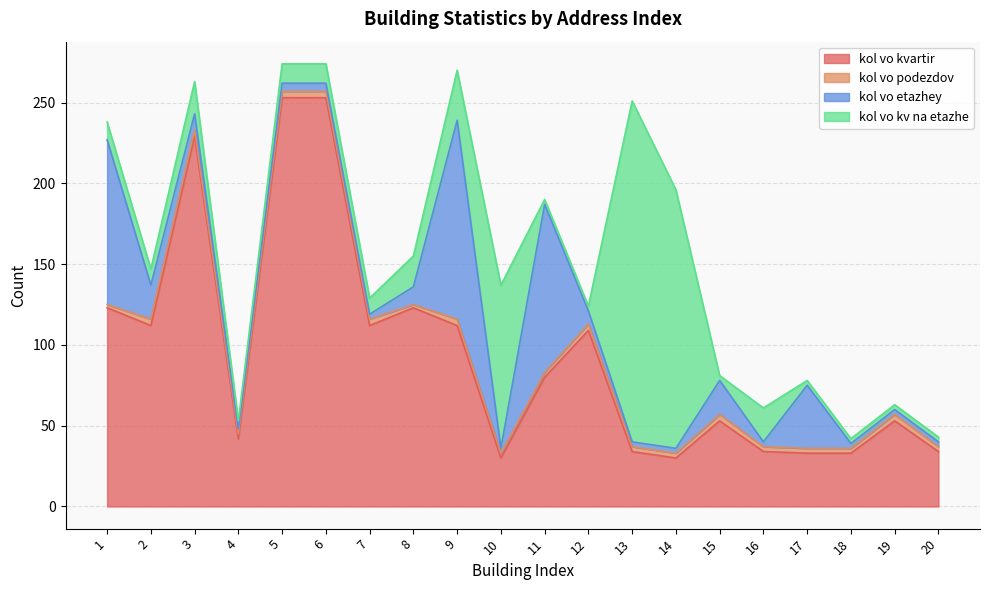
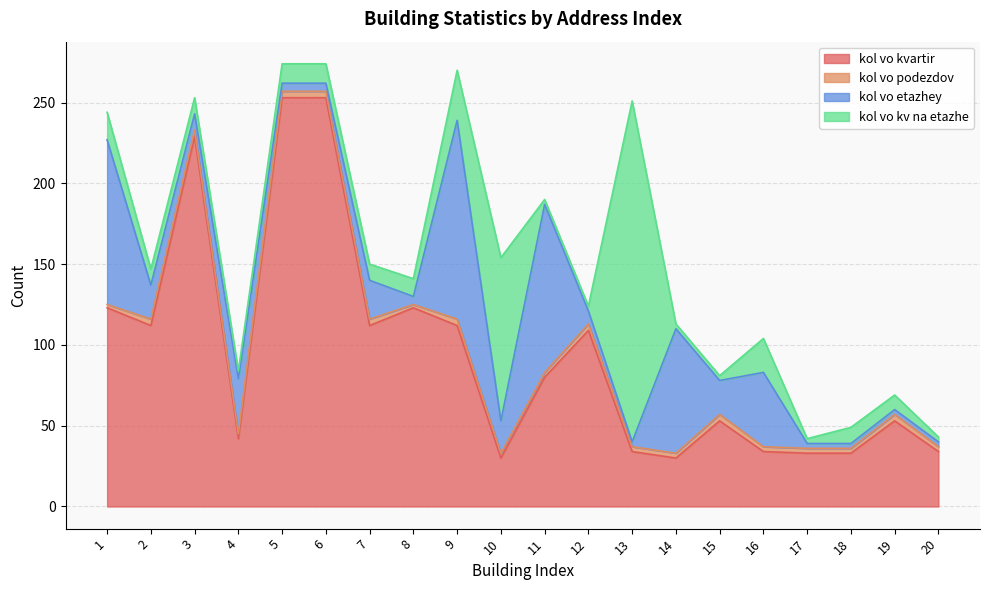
  {
    "kol vo etazhey": {
      "1": 102,
      "2": 21,
      "3": 10,
-     "4": 3,
+     "4": 34,
      "5": 5,
      "6": 5,
-     "7": 3,
-     "8": 11,
+     "7": 24,
+     "8": 5,
      "9": 123,
-     "10": 3,
+     "10": 20,
      "11": 104,
      "12": 8,
      "13": 3,
-     "14": 3,
+     "14": 77,
      "15": 21,
-     "16": 3,
-     "17": 39,
+     "16": 46,
+     "17": 3,
      "18": 3,
      "19": 3,
      "20": 3
    },
    "kol vo kv na etazhe": {
-     "1": 11,
+     "1": 17,
      "2": 10,
-     "3": 20,
+     "3": 10,
      "4": 5,
      "5": 12,
      "6": 12,
      "7": 10,
-     "8": 19,
+     "8": 11,
      "9": 31,
      "10": 101,
      "11": 3,
      "12": 3,
      "13": 211,
-     "14": 160,
+     "14": 3,
      "15": 3,
      "16": 21,
      "17": 3,
-     "18": 3,
-     "19": 3,
+     "18": 10,
+     "19": 9,
      "20": 3
    }
  }
